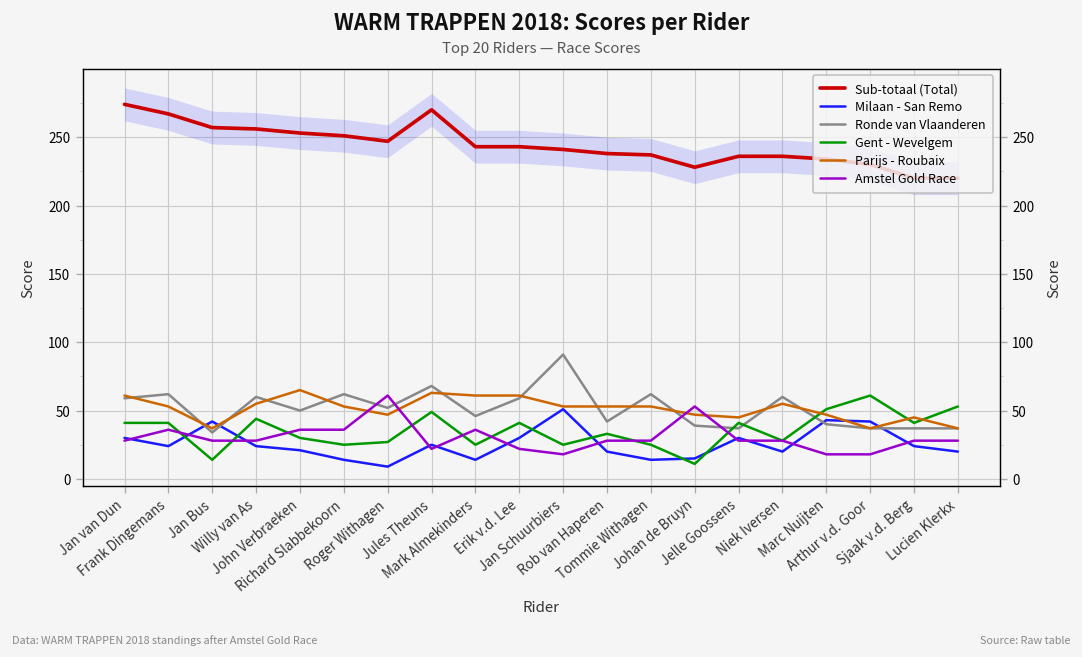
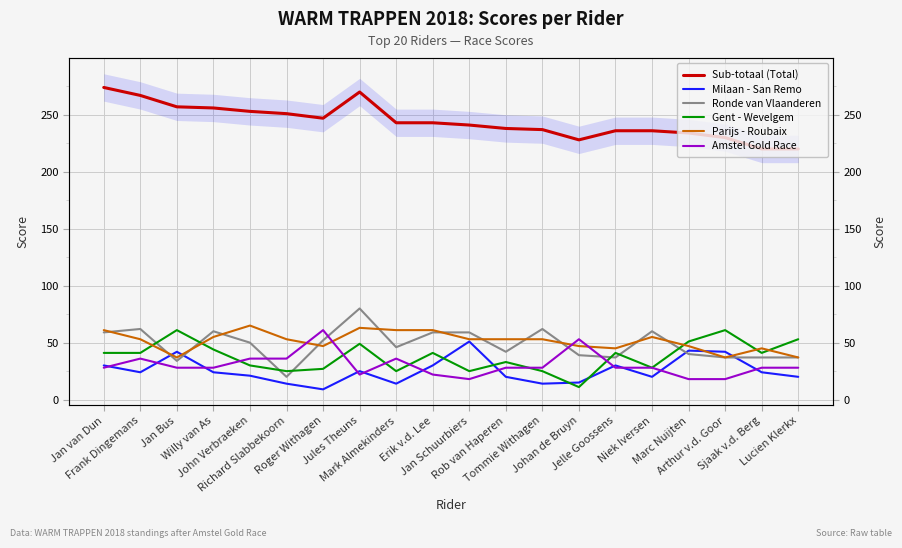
  {
    "Sub-totaal (Total)": {
      "Jan van Dun": 274,
      "Frank Dingemans": 267,
      "Jan Bus": 257,
      "Willy van As": 256,
      "John Verbraeken": 253,
      "Richard Slabbekoorn": 251,
      "Roger Withagen": 247,
      "Jules Theuns": 270,
      "Mark Almekinders": 243,
      "Erik v.d. Lee": 243,
      "Jan Schuurbiers": 241,
      "Rob van Haperen": 238,
      "Tommie Withagen": 237,
      "Johan de Bruyn": 228,
      "Jelle Goossens": 236,
      "Niek Iversen": 236
    },
    "Ronde van Vlaanderen": {
      "Frank Dingemans": 62,
      "Jan Bus": 34,
      "Willy van As": 60,
      "John Verbraeken": 50,
-     "Richard Slabbekoorn": 62,
+     "Richard Slabbekoorn": 20,
      "Roger Withagen": 52,
-     "Jules Theuns": 68,
+     "Jules Theuns": 80,
      "Mark Almekinders": 46,
-     "Jan Schuurbiers": 91,
+     "Jan Schuurbiers": 59,
      "Rob van Haperen": 42,
      "Tommie Withagen": 62,
      "Johan de Bruyn": 39,
      "Jelle Goossens": 37,
      "Niek Iversen": 60,
      "Marc Nuijten": 40,
      "Sjaak v.d. Berg": 37
    },
    "Gent - Wevelgem": {
      "Jan van Dun": 41,
      "Frank Dingemans": 41,
-     "Jan Bus": 14,
+     "Jan Bus": 61,
      "Willy van As": 44,
      "John Verbraeken": 30,
      "Richard Slabbekoorn": 25,
      "Roger Withagen": 27,
      "Jules Theuns": 49,
      "Mark Almekinders": 25,
      "Erik v.d. Lee": 41,
      "Jan Schuurbiers": 25,
      "Rob van Haperen": 33,
      "Tommie Withagen": 25,
      "Johan de Bruyn": 11,
      "Jelle Goossens": 41,
      "Marc Nuijten": 51,
      "Arthur v.d. Goor": 61,
      "Sjaak v.d. Berg": 41,
      "Lucien Klerkx": 53
    },
    "Parijs - Roubaix": {
      "Frank Dingemans": 53,
      "Jan Bus": 37,
      "Willy van As": 55,
      "John Verbraeken": 65,
      "Richard Slabbekoorn": 53,
      "Roger Withagen": 47,
      "Jules Theuns": 63,
      "Mark Almekinders": 61,
      "Rob van Haperen": 53,
      "Tommie Withagen": 53,
      "Johan de Bruyn": 47,
      "Jelle Goossens": 45,
      "Niek Iversen": 55,
      "Marc Nuijten": 47,
      "Sjaak v.d. Berg": 45
    },
    "Amstel Gold Race": {
      "Frank Dingemans": 36,
      "Jan Bus": 28,
      "Willy van As": 28,
      "John Verbraeken": 36,
      "Richard Slabbekoorn": 36,
      "Roger Withagen": 61,
      "Jules Theuns": 22,
      "Mark Almekinders": 36,
      "Erik v.d. Lee": 22,
      "Jan Schuurbiers": 18,
      "Rob van Haperen": 28,
      "Tommie Withagen": 28,
      "Johan de Bruyn": 53,
      "Marc Nuijten": 18,
      "Arthur v.d. Goor": 18,
      "Sjaak v.d. Berg": 28,
      "Lucien Klerkx": 28
    }
  }
